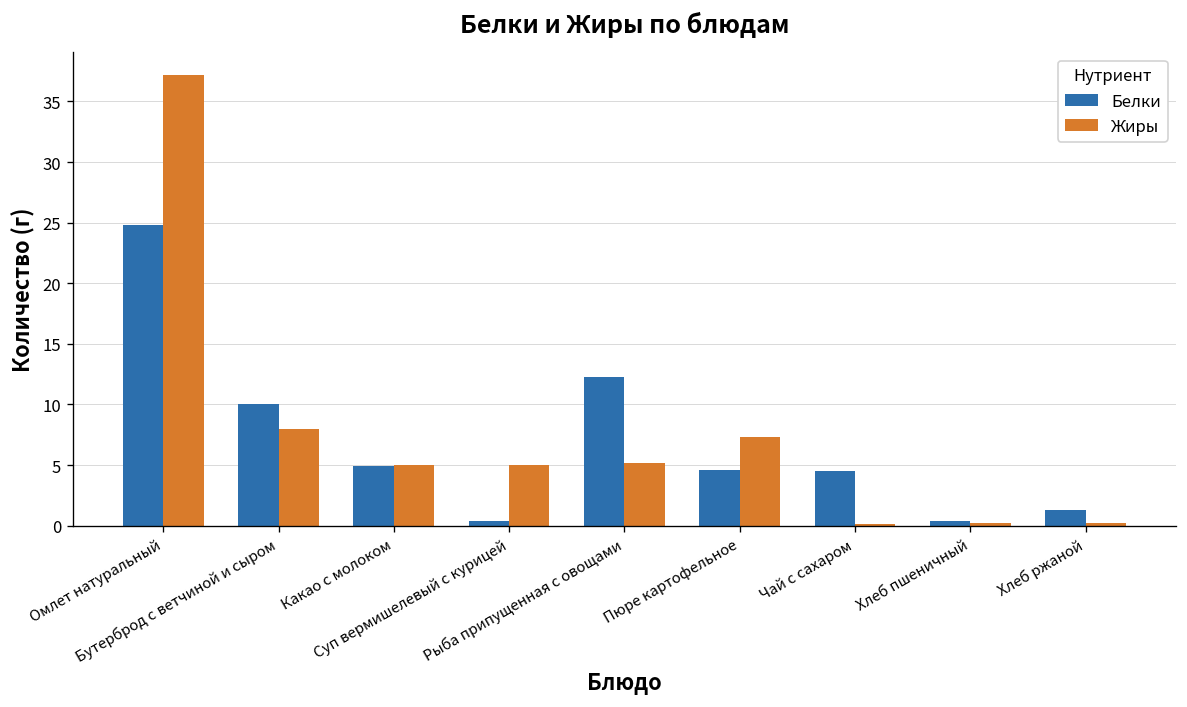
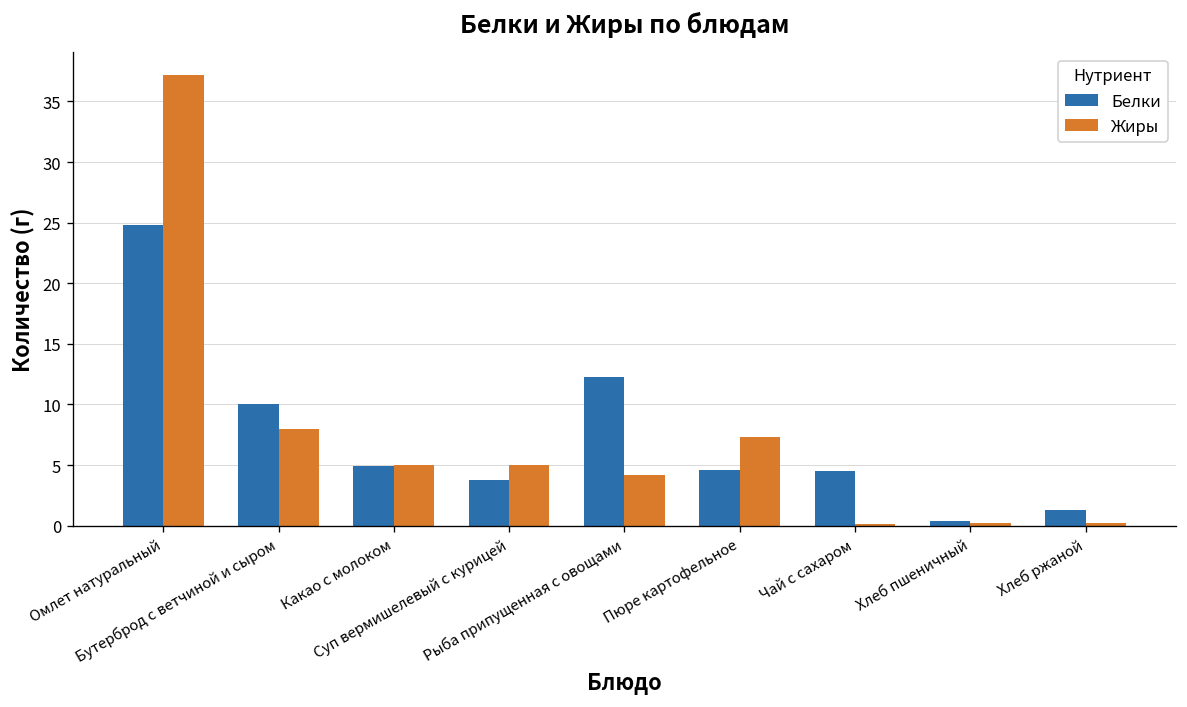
  {
    "Белки": {
      "Омлет натуральный": 24.8,
      "Бутерброд с ветчиной и сыром": 10.0,
      "Какао с молоком": 4.9,
-     "Суп вермишелевый с курицей": 0.4,
+     "Суп вермишелевый с курицей": 3.8,
      "Рыба припущенная с овощами": 12.3,
      "Пюре картофельное": 4.6,
      "Чай с сахаром": 4.5,
      "Хлеб пшеничный": 0.4,
      "Хлеб ржаной": 1.3
    },
    "Жиры": {
      "Омлет натуральный": 37.2,
      "Бутерброд с ветчиной и сыром": 8.0,
      "Какао с молоком": 5.0,
      "Суп вермишелевый с курицей": 5.0,
-     "Рыба припущенная с овощами": 5.2,
+     "Рыба припущенная с овощами": 4.2,
      "Пюре картофельное": 7.3
    }
  }
